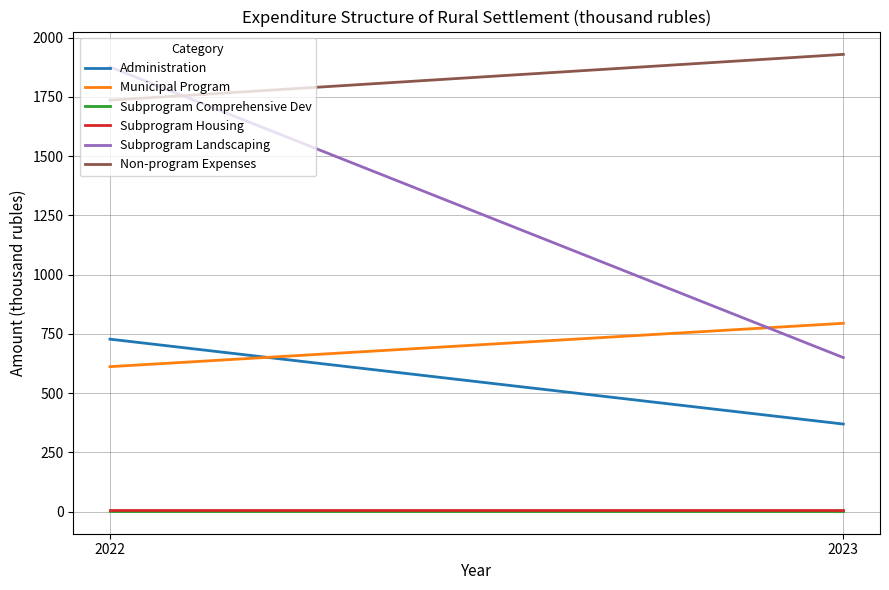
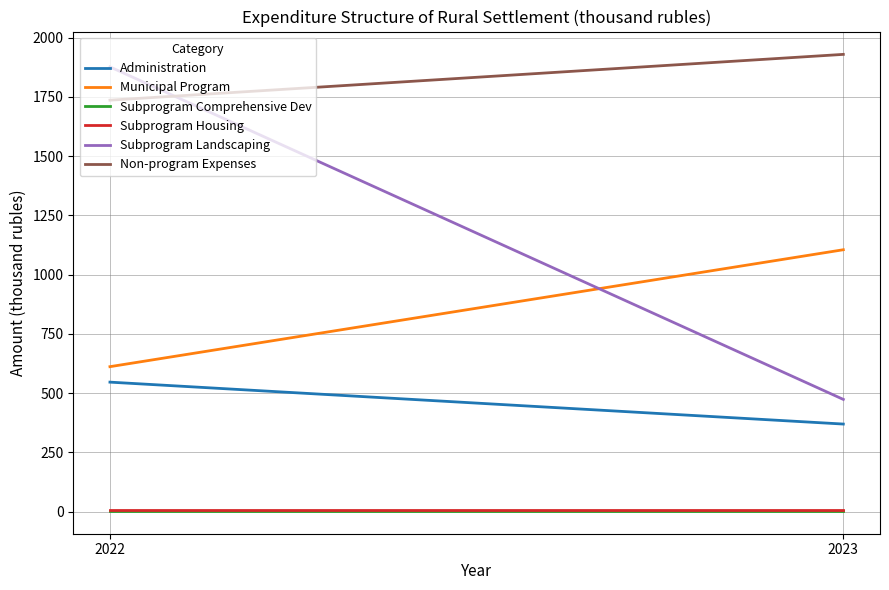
  {
    "Administration": {
-     "2022": 730,
+     "2022": 550,
      "2023": 370
    },
    "Municipal Program": {
      "2022": 610,
-     "2023": 790
+     "2023": 1110
    },
    "Subprogram Landscaping": {
-     "2023": 650
+     "2023": 470
    },
    "Non-program Expenses": {
      "2023": 1930
    }
  }
